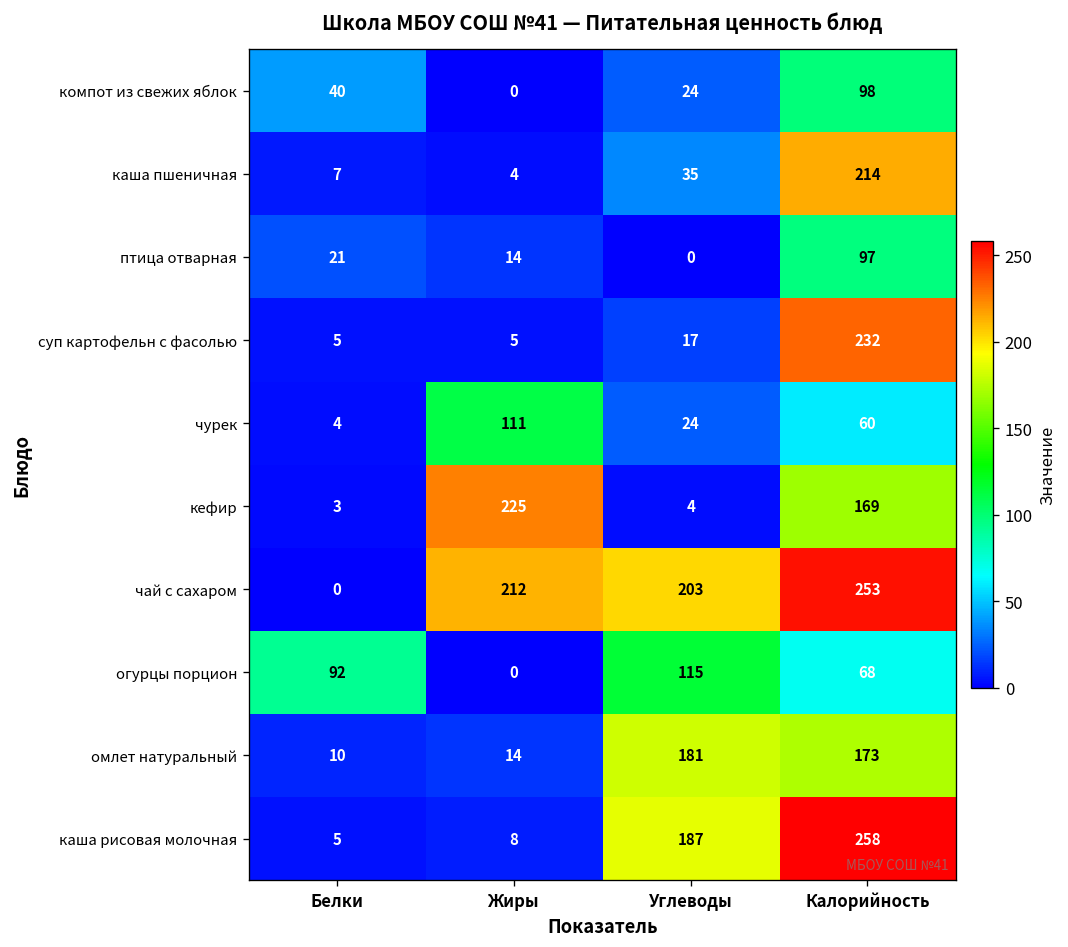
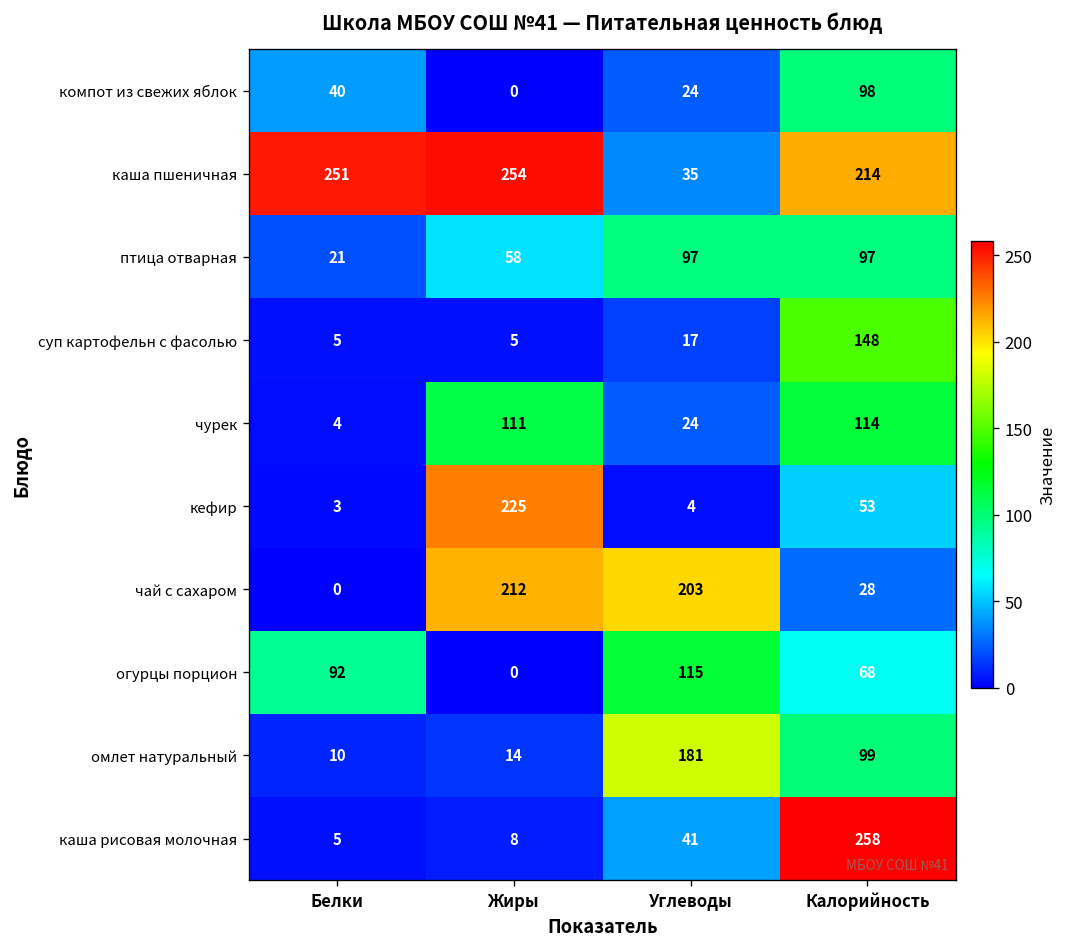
  {
    "компот из свежих яблок": {
      "Белки": 40,
      "Жиры": 0,
      "Углеводы": 24,
      "Калорийность": 98
    },
    "каша пшеничная": {
-     "Белки": 7,
-     "Жиры": 4,
+     "Белки": 251,
+     "Жиры": 254,
      "Углеводы": 35,
      "Калорийность": 214
    },
    "птица отварная": {
      "Белки": 21,
-     "Жиры": 14,
-     "Углеводы": 0,
+     "Жиры": 58,
+     "Углеводы": 97,
      "Калорийность": 97
    },
    "суп картофельн с фасолью": {
      "Белки": 5,
      "Жиры": 5,
      "Углеводы": 17,
-     "Калорийность": 232
+     "Калорийность": 148
    },
    "чурек": {
      "Белки": 4,
      "Жиры": 111,
      "Углеводы": 24,
-     "Калорийность": 60
+     "Калорийность": 114
    },
    "кефир": {
      "Белки": 3,
      "Жиры": 225,
      "Углеводы": 4,
-     "Калорийность": 169
+     "Калорийность": 53
    },
    "чай с сахаром": {
      "Белки": 0,
      "Жиры": 212,
      "Углеводы": 203,
-     "Калорийность": 253
+     "Калорийность": 28
    },
    "огурцы порцион": {
      "Белки": 92,
      "Жиры": 0,
      "Углеводы": 115,
      "Калорийность": 68
    },
    "омлет натуральный": {
      "Белки": 10,
      "Жиры": 14,
      "Углеводы": 181,
-     "Калорийность": 173
+     "Калорийность": 99
    },
    "каша рисовая молочная": {
      "Белки": 5,
      "Жиры": 8,
-     "Углеводы": 187
+     "Углеводы": 41
    }
  }
